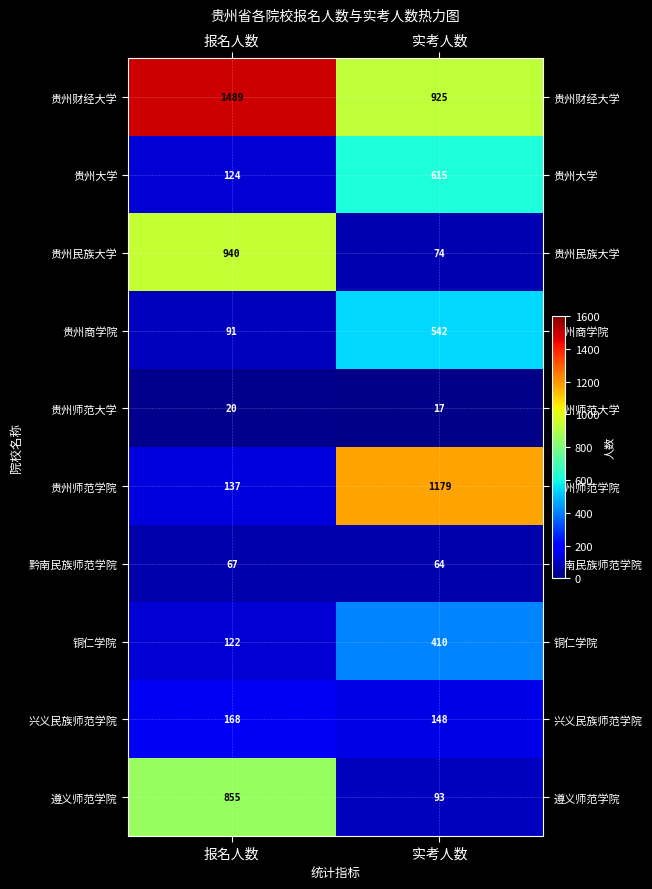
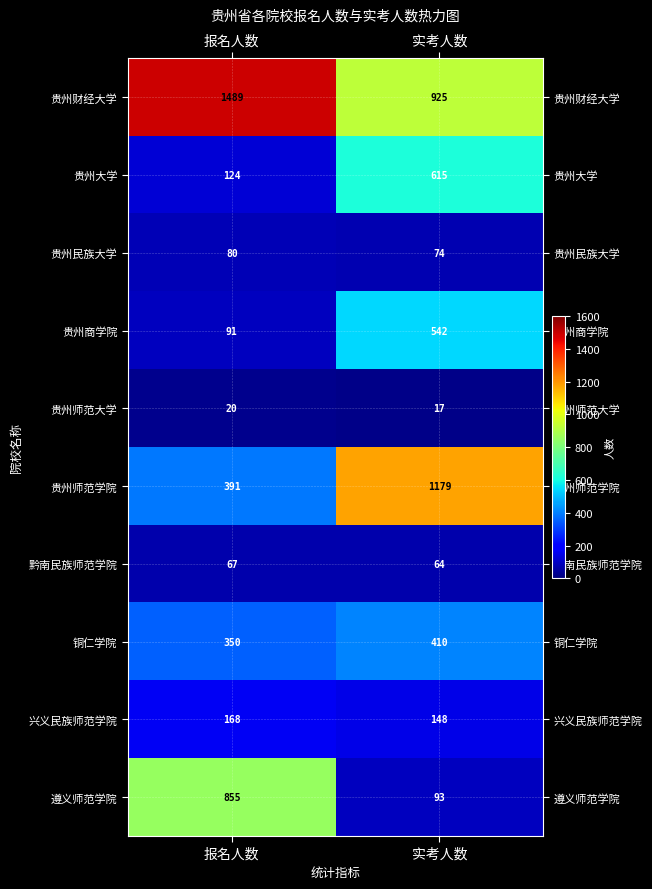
  {
    "贵州财经大学": {
      "报名人数": 1489,
      "实考人数": 925
    },
    "贵州大学": {
      "报名人数": 124,
      "实考人数": 615
    },
    "贵州民族大学": {
-     "报名人数": 940,
+     "报名人数": 80,
      "实考人数": 74
    },
    "贵州商学院": {
      "报名人数": 91,
      "实考人数": 542
    },
    "贵州师范大学": {
      "报名人数": 20,
      "实考人数": 17
    },
    "贵州师范学院": {
-     "报名人数": 137,
+     "报名人数": 391,
      "实考人数": 1179
    },
    "黔南民族师范学院": {
      "报名人数": 67,
      "实考人数": 64
    },
    "铜仁学院": {
-     "报名人数": 122,
+     "报名人数": 350,
      "实考人数": 410
    },
    "兴义民族师范学院": {
      "报名人数": 168,
      "实考人数": 148
    },
    "遵义师范学院": {
      "报名人数": 855,
      "实考人数": 93
    }
  }
